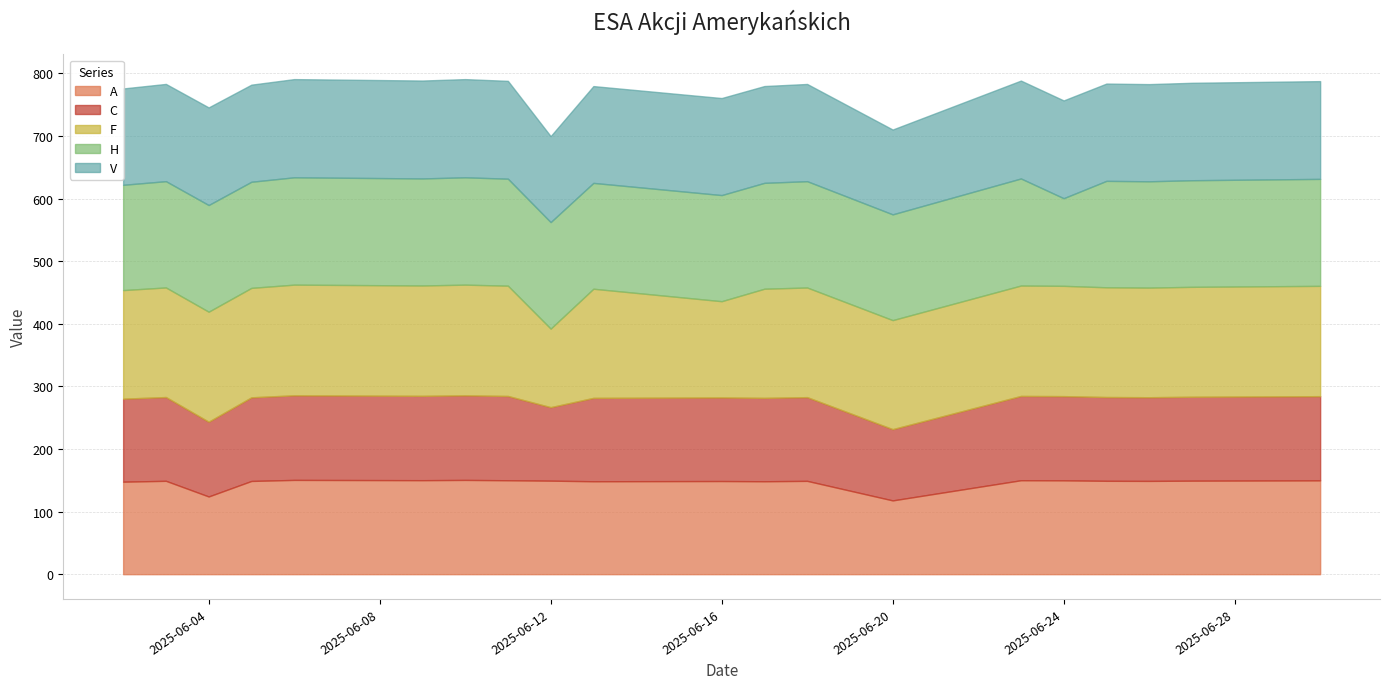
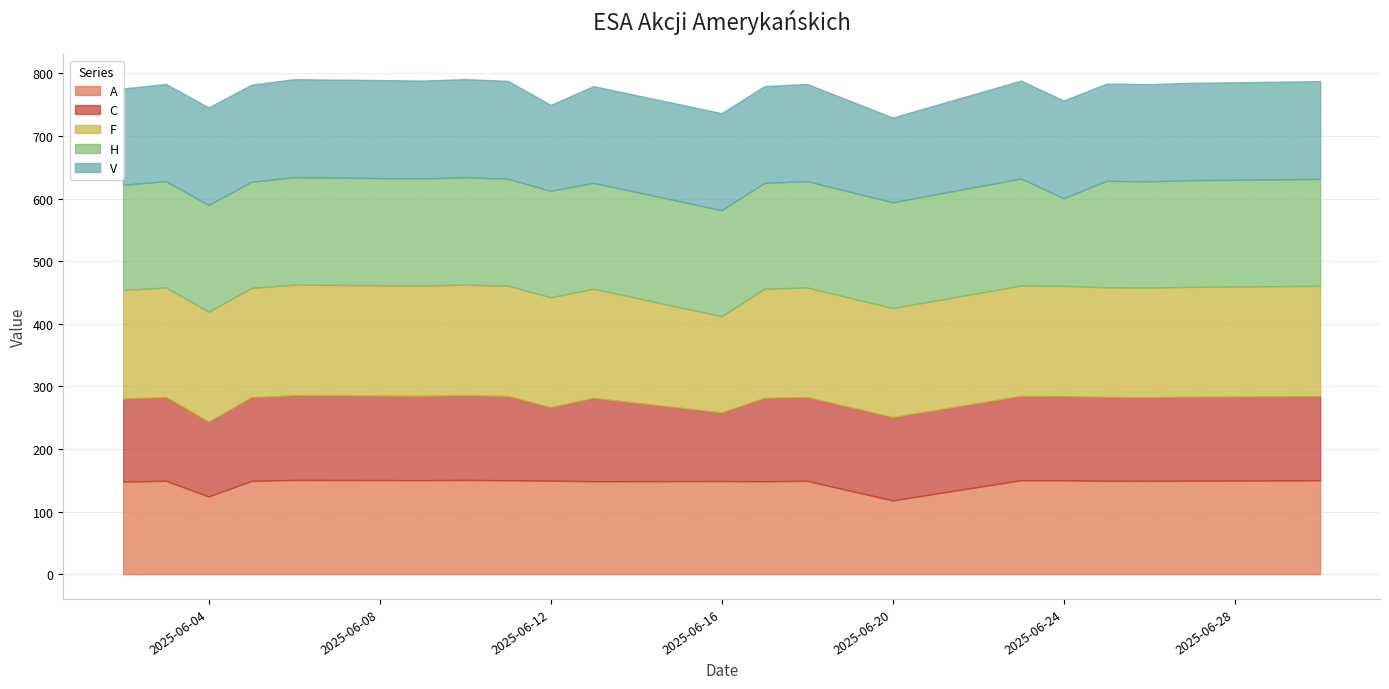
  {
    "A": {
      "2025-06-04": 120,
      "2025-06-12": 150,
      "2025-06-16": 150,
      "2025-06-20": 120,
      "2025-06-24": 150
    },
    "C": {
      "2025-06-04": 120,
      "2025-06-12": 120,
-     "2025-06-16": 130,
-     "2025-06-20": 110,
+     "2025-06-16": 110,
+     "2025-06-20": 130,
      "2025-06-24": 130
    },
    "F": {
      "2025-06-04": 180,
-     "2025-06-12": 130,
+     "2025-06-12": 180,
      "2025-06-16": 150,
      "2025-06-20": 170,
      "2025-06-24": 180
    },
    "H": {
      "2025-06-04": 170,
      "2025-06-12": 170,
      "2025-06-16": 170,
      "2025-06-20": 170,
      "2025-06-24": 140
    },
    "V": {
      "2025-06-04": 160,
      "2025-06-12": 140,
      "2025-06-16": 150,
      "2025-06-20": 140,
      "2025-06-24": 160
    }
  }
